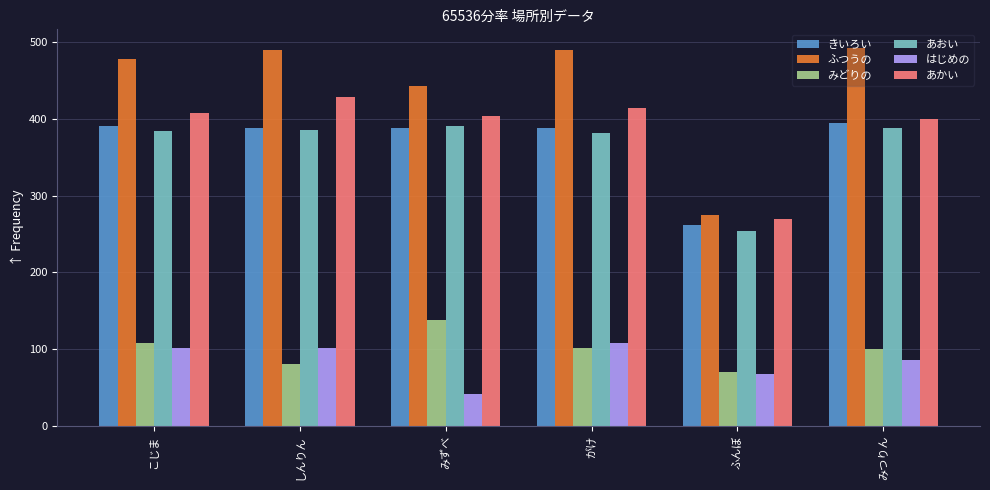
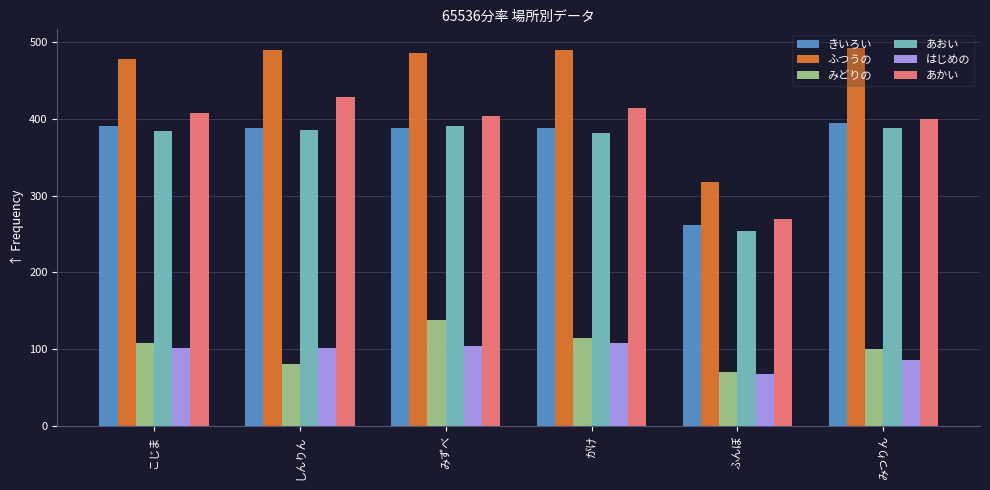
  {
    "ふつうの": {
      "こじま": 480,
      "しんりん": 490,
-     "みずべ": 440,
+     "みずべ": 490,
      "がけ": 490,
-     "ふんぼ": 280
+     "ふんぼ": 320
    },
    "みどりの": {
      "こじま": 110,
      "しんりん": 80,
      "みずべ": 140,
-     "がけ": 100,
+     "がけ": 120,
      "ふんぼ": 70,
      "みつりん": 100
    },
    "はじめの": {
      "こじま": 100,
      "しんりん": 100,
-     "みずべ": 40,
+     "みずべ": 100,
      "がけ": 110,
      "ふんぼ": 70,
      "みつりん": 90
    },
    "あかい": {
      "こじま": 410,
      "しんりん": 430,
      "みずべ": 400,
      "がけ": 410,
      "ふんぼ": 270,
      "みつりん": 400
    }
  }
